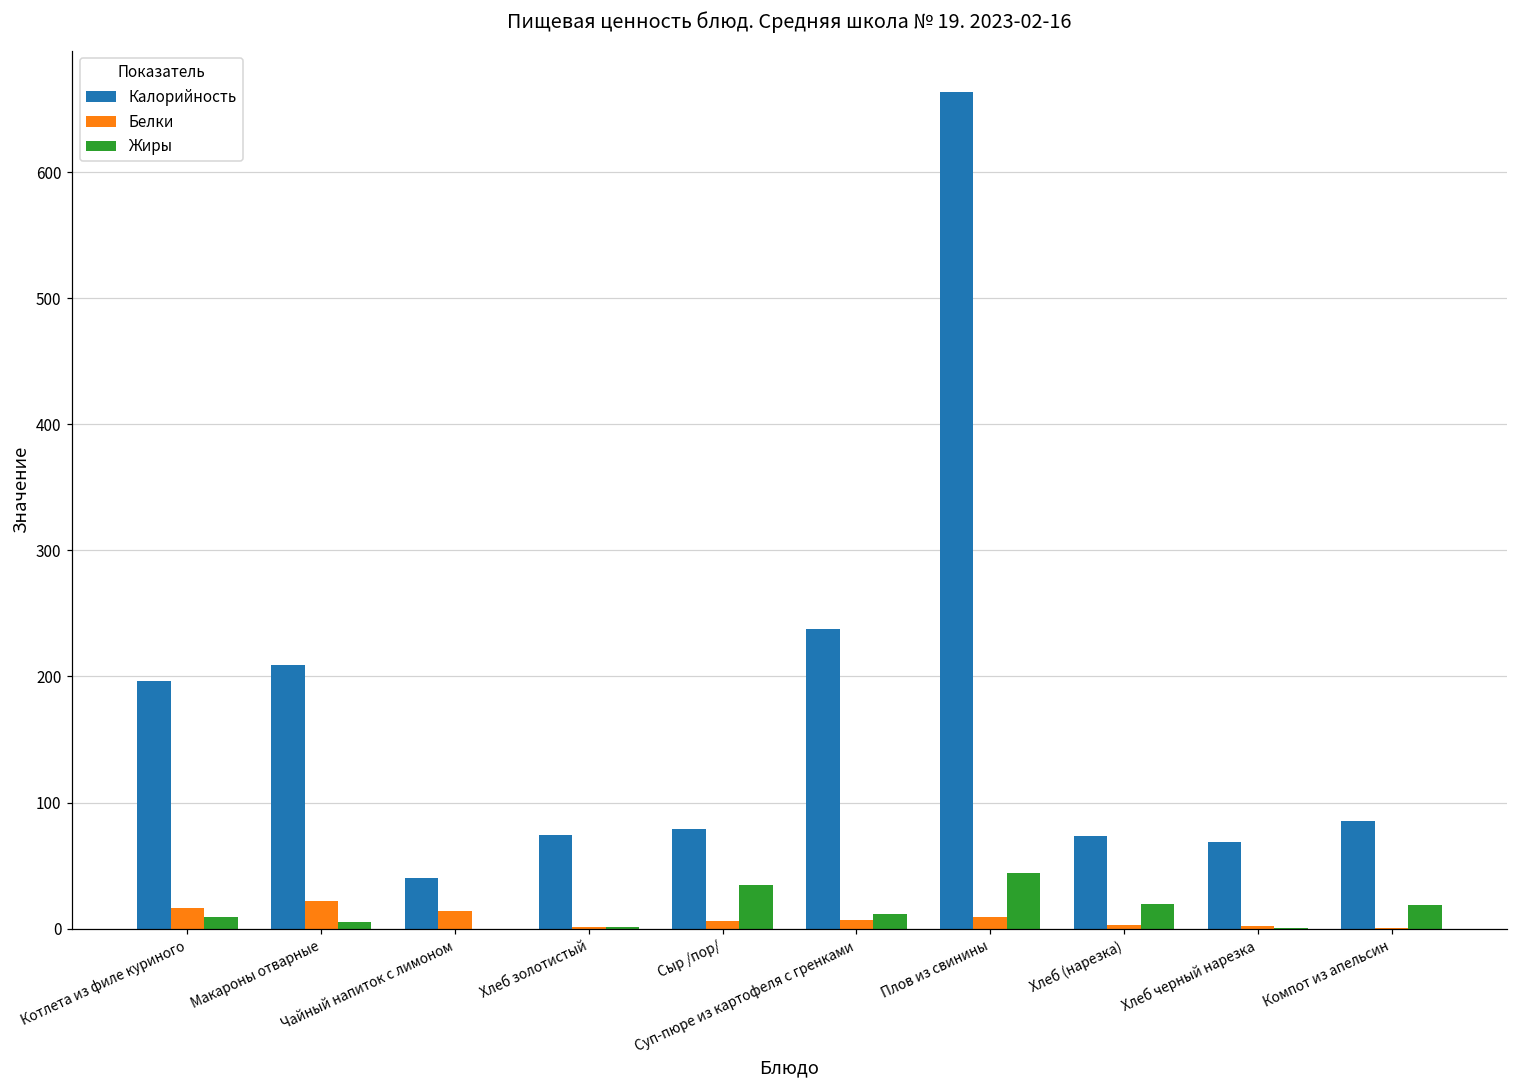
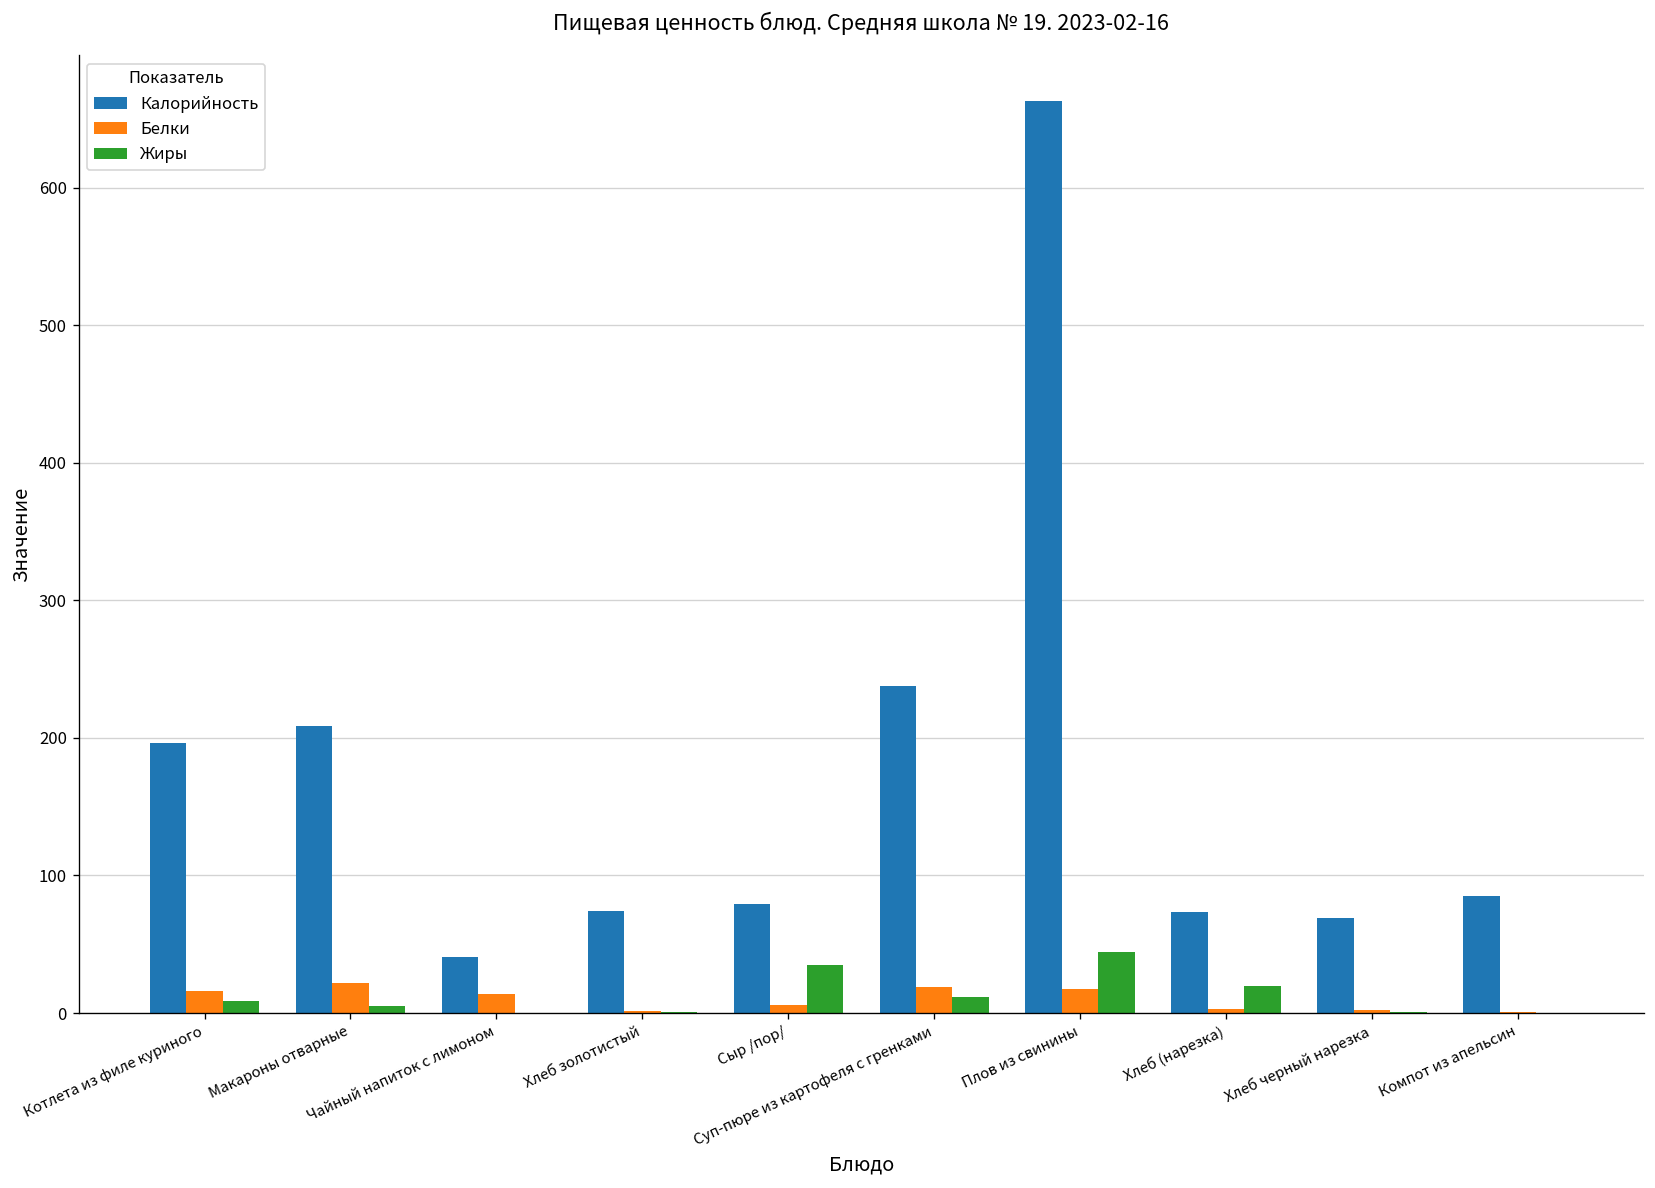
  {
    "Калорийность": {
      "Котлета из филе куриного": 196,
      "Макароны отварные": 209,
      "Чайный напиток с лимоном": 41,
      "Хлеб золотистый": 74,
      "Сыр /пор/": 79,
      "Суп-пюре из картофеля с гренками": 238,
      "Плов из свинины": 663,
      "Хлеб (нарезка)": 73,
      "Хлеб черный нарезка": 69,
      "Компот из апельсин": 85
    },
    "Белки": {
      "Котлета из филе куриного": 16,
      "Макароны отварные": 22,
      "Чайный напиток с лимоном": 14,
      "Сыр /пор/": 6,
-     "Суп-пюре из картофеля с гренками": 6,
-     "Плов из свинины": 9,
+     "Суп-пюре из картофеля с гренками": 19,
+     "Плов из свинины": 17,
      "Хлеб (нарезка)": 3,
      "Хлеб черный нарезка": 2
    },
    "Жиры": {
      "Котлета из филе куриного": 9,
      "Макароны отварные": 5,
      "Сыр /пор/": 35,
      "Суп-пюре из картофеля с гренками": 11,
      "Плов из свинины": 44,
      "Хлеб (нарезка)": 19,
-     "Компот из апельсин": 19
+     "Компот из апельсин": 0
    }
  }
